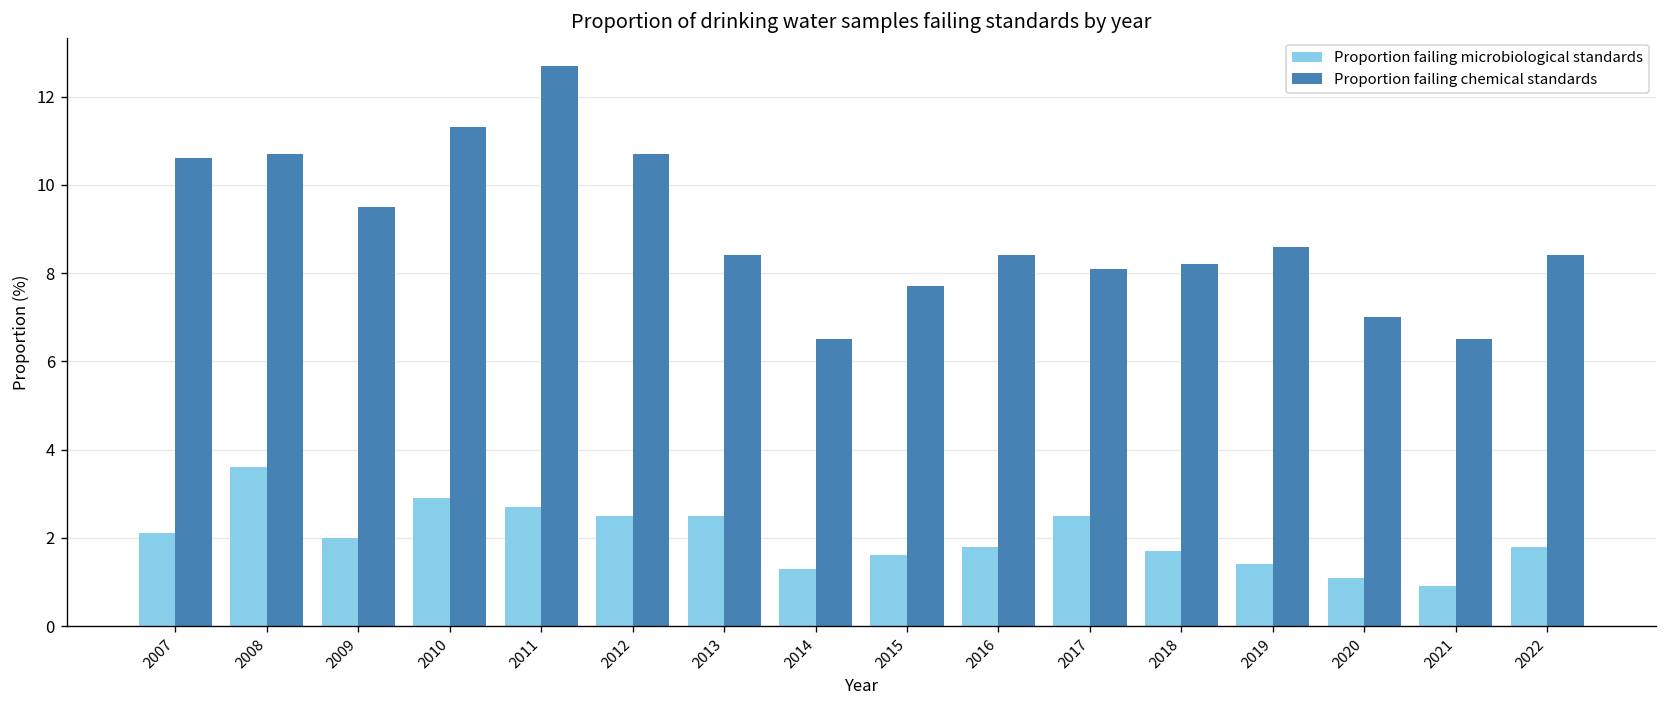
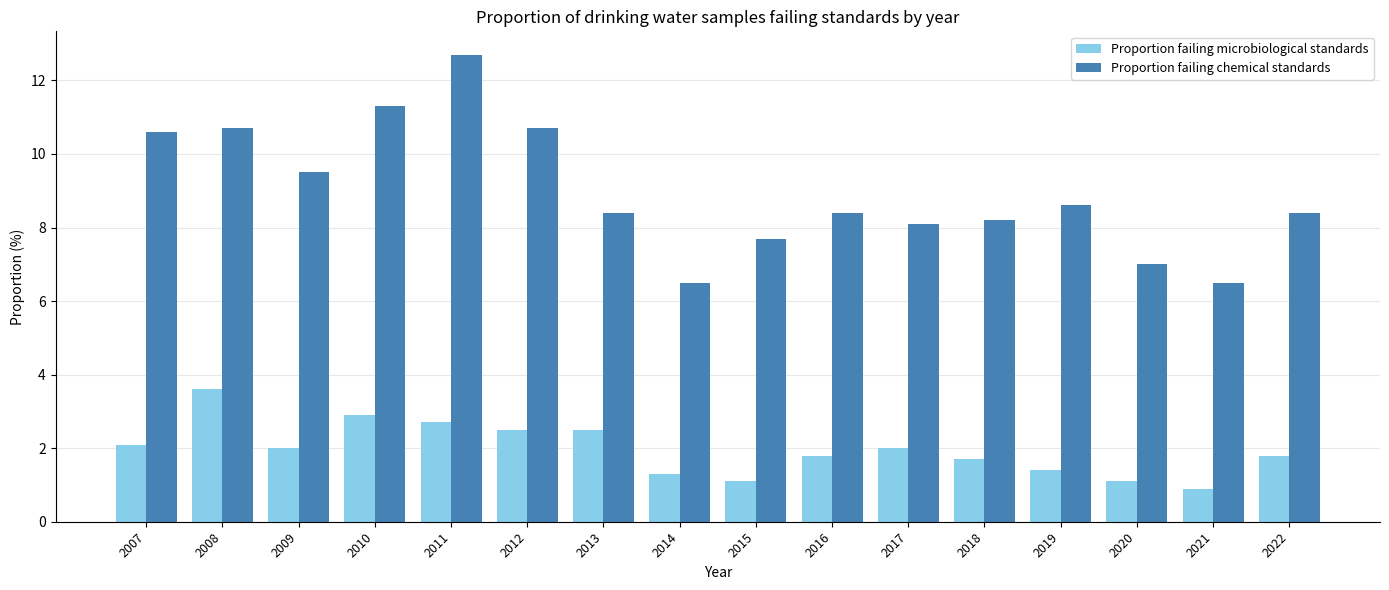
  {
    "Proportion failing microbiological standards": {
      "2007": 2.1,
      "2008": 3.6,
      "2009": 2.0,
      "2010": 2.9,
      "2011": 2.7,
      "2012": 2.5,
      "2013": 2.5,
      "2014": 1.3,
-     "2015": 1.6,
+     "2015": 1.1,
      "2016": 1.8,
-     "2017": 2.5,
+     "2017": 2.0,
      "2018": 1.7,
      "2019": 1.4,
      "2020": 1.1,
      "2021": 0.9,
      "2022": 1.8
    },
    "Proportion failing chemical standards": {
      "2007": 10.6,
      "2008": 10.7,
      "2009": 9.5,
      "2010": 11.3,
      "2011": 12.7,
      "2012": 10.7,
      "2013": 8.4,
      "2014": 6.5,
      "2015": 7.7,
      "2016": 8.4,
      "2017": 8.1,
      "2018": 8.2,
      "2019": 8.6,
      "2020": 7.0,
      "2021": 6.5,
      "2022": 8.4
    }
  }
